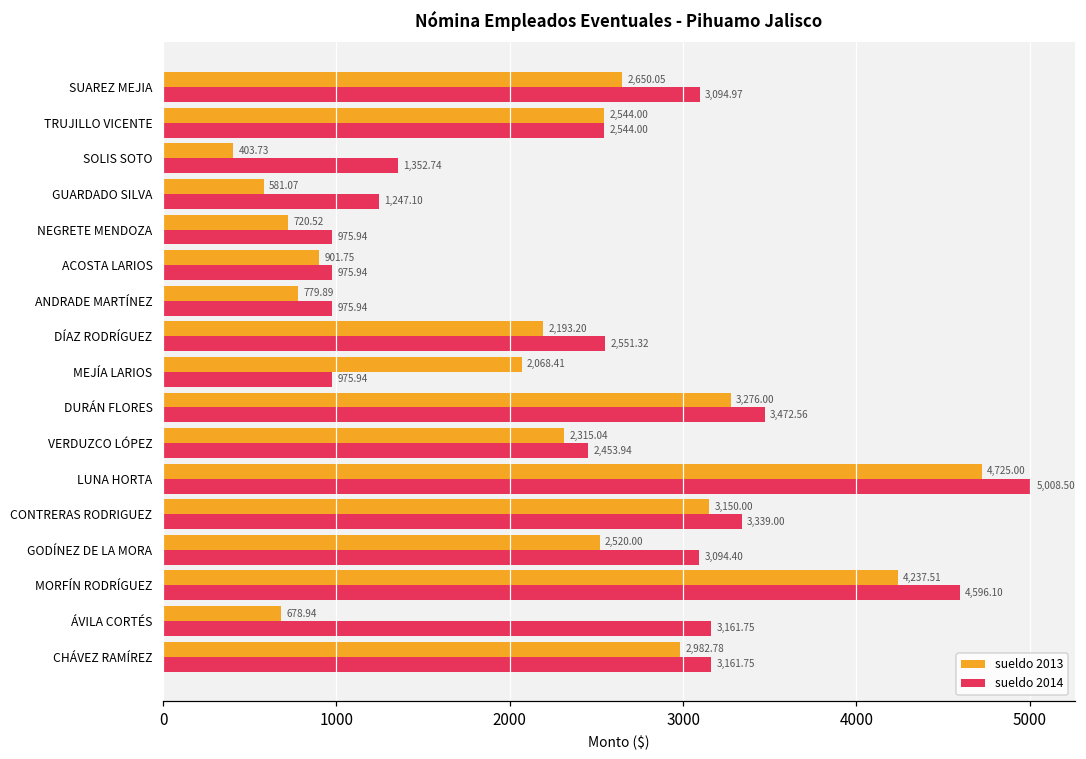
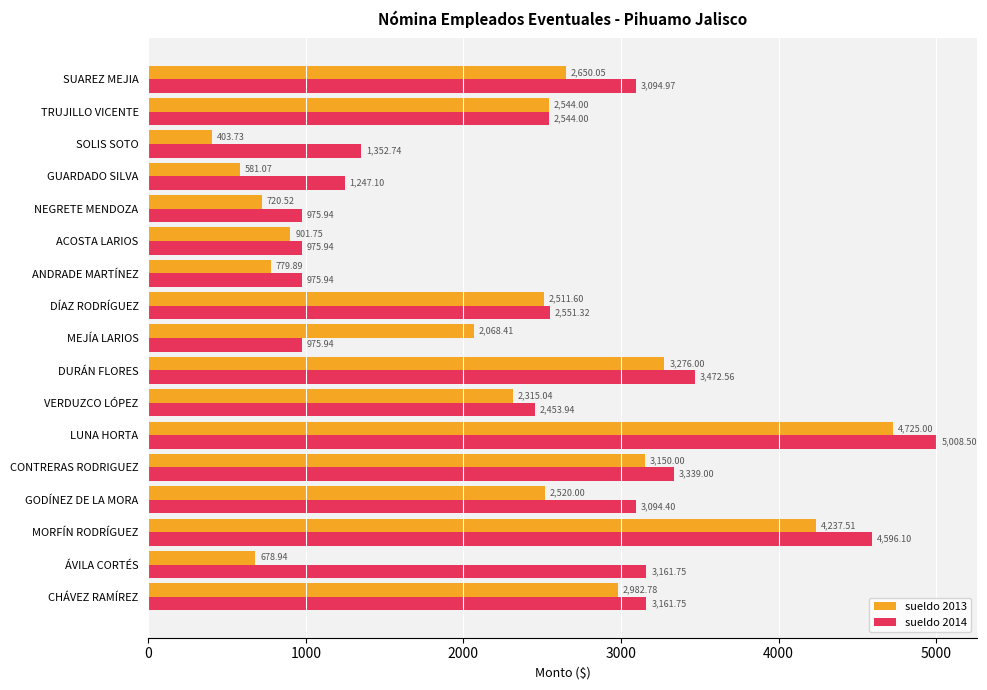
  {
    "sueldo 2013": {
      "SUAREZ MEJIA": "2,650.05",
      "TRUJILLO VICENTE": "2,544.00",
      "SOLIS SOTO": "403.73",
      "GUARDADO SILVA": "581.07",
      "NEGRETE MENDOZA": "720.52",
      "ACOSTA LARIOS": "901.75",
      "ANDRADE MARTÍNEZ": "779.89",
-     "DÍAZ RODRÍGUEZ": "2,193.20",
+     "DÍAZ RODRÍGUEZ": "2,511.60",
      "MEJÍA LARIOS": "2,068.41",
      "DURÁN FLORES": "3,276.00",
      "VERDUZCO LÓPEZ": "2,315.04",
      "LUNA HORTA": "4,725.00",
      "CONTRERAS RODRIGUEZ": "3,150.00",
      "GODÍNEZ DE LA MORA": "2,520.00",
      "MORFÍN RODRÍGUEZ": "4,237.51",
      "ÁVILA CORTÉS": "678.94",
      "CHÁVEZ RAMÍREZ": "2,982.78"
    },
    "sueldo 2014": {
      "SUAREZ MEJIA": "3,094.97",
      "TRUJILLO VICENTE": "2,544.00",
      "SOLIS SOTO": "1,352.74",
      "GUARDADO SILVA": "1,247.10",
      "NEGRETE MENDOZA": "975.94",
      "ACOSTA LARIOS": "975.94",
      "ANDRADE MARTÍNEZ": "975.94",
      "DÍAZ RODRÍGUEZ": "2,551.32",
      "MEJÍA LARIOS": "975.94",
      "DURÁN FLORES": "3,472.56",
      "VERDUZCO LÓPEZ": "2,453.94",
      "LUNA HORTA": "5,008.50",
      "CONTRERAS RODRIGUEZ": "3,339.00",
      "GODÍNEZ DE LA MORA": "3,094.40",
      "MORFÍN RODRÍGUEZ": "4,596.10",
      "ÁVILA CORTÉS": "3,161.75",
      "CHÁVEZ RAMÍREZ": "3,161.75"
    }
  }
